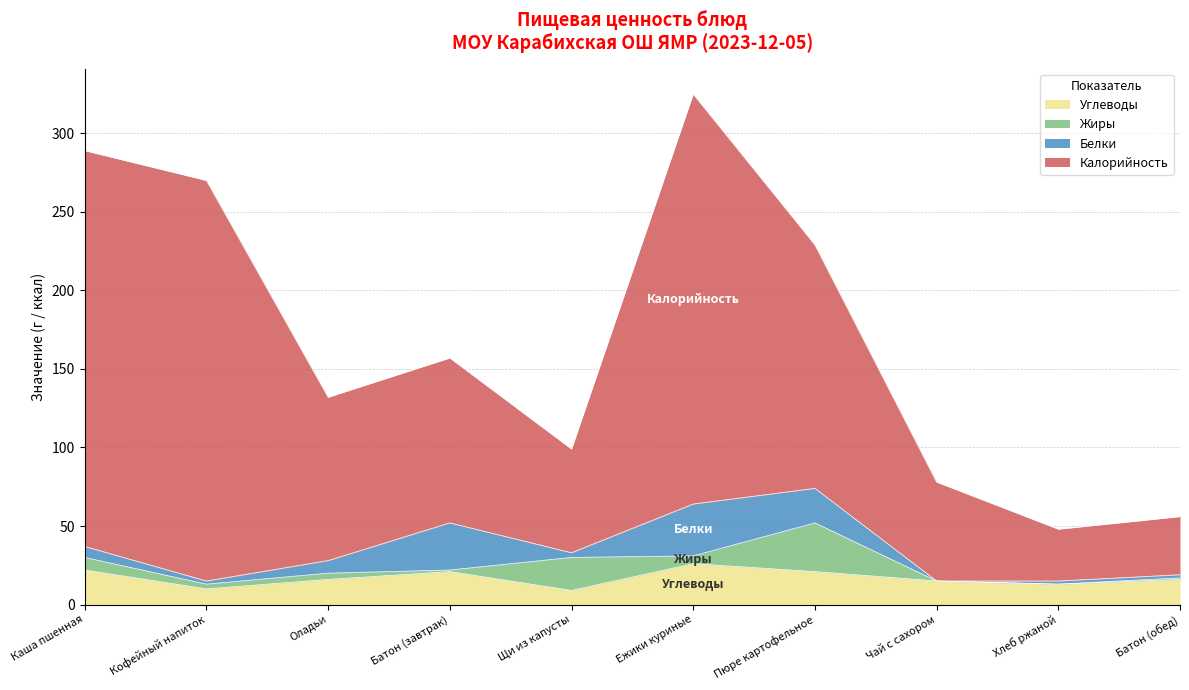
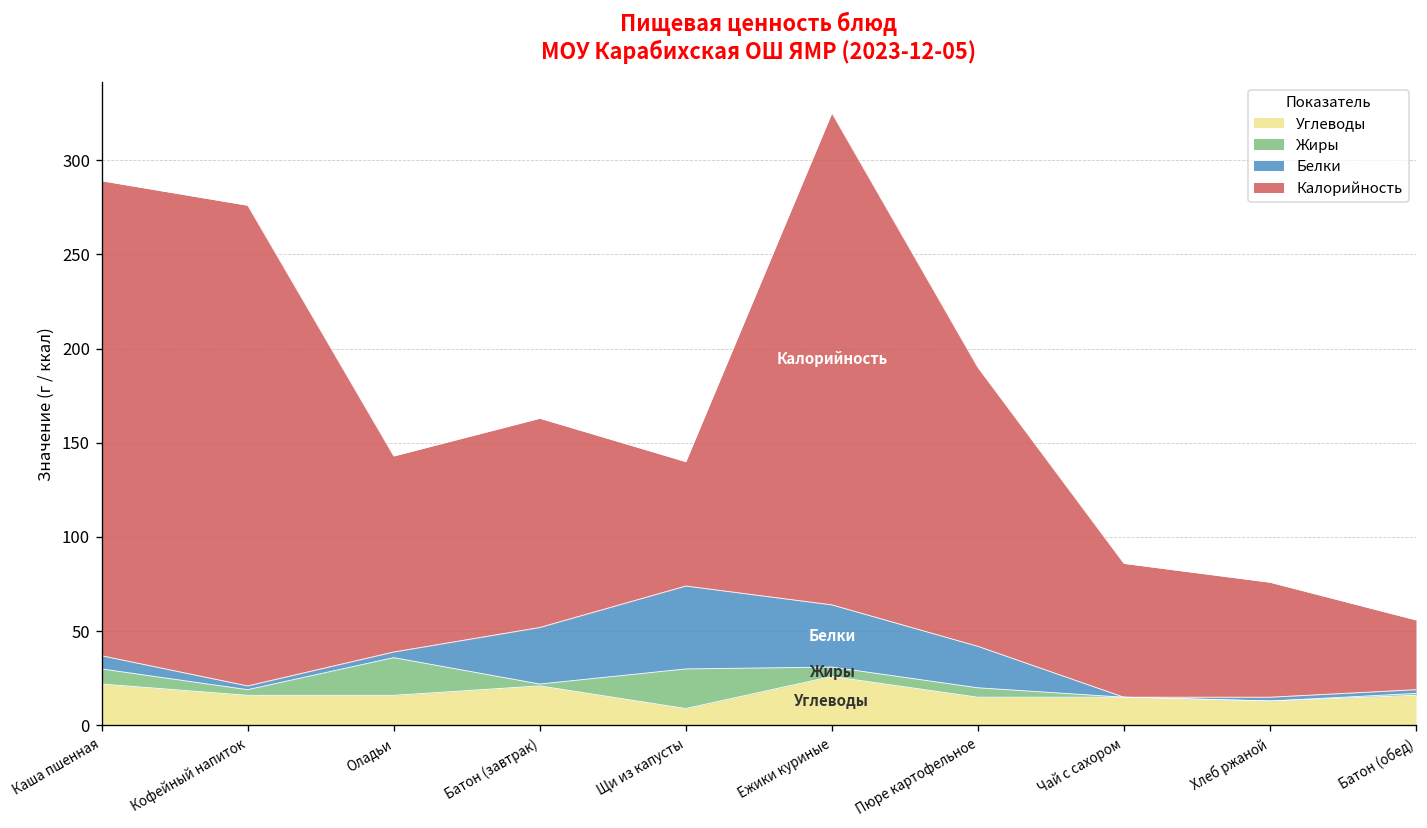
  {
    "Углеводы": {
      "Каша пшенная": 22,
-     "Кофейный напиток": 10,
+     "Кофейный напиток": 16,
      "Оладьи": 16,
      "Щи из капусты": 9,
      "Ежики куриные": 26,
-     "Пюре картофельное": 21
+     "Пюре картофельное": 15
    },
    "Жиры": {
      "Каша пшенная": 8,
      "Кофейный напиток": 3,
-     "Оладьи": 4,
+     "Оладьи": 20,
      "Щи из капусты": 21,
      "Ежики куриные": 5,
-     "Пюре картофельное": 31
+     "Пюре картофельное": 5
    },
    "Белки": {
      "Каша пшенная": 7,
      "Кофейный напиток": 2,
-     "Оладьи": 8,
+     "Оладьи": 3,
      "Батон (завтрак)": 30,
-     "Щи из капусты": 3,
+     "Щи из капусты": 44,
      "Ежики куриные": 33,
      "Пюре картофельное": 22,
      "Хлеб ржаной": 2,
      "Батон (обед)": 2
    },
    "Калорийность": {
      "Каша пшенная": 252,
      "Кофейный напиток": 255,
      "Оладьи": 104,
-     "Батон (завтрак)": 105,
+     "Батон (завтрак)": 111,
      "Щи из капусты": 66,
      "Ежики куриные": 261,
-     "Пюре картофельное": 155,
-     "Чай с сахором": 63,
-     "Хлеб ржаной": 33,
+     "Пюре картофельное": 148,
+     "Чай с сахором": 71,
+     "Хлеб ржаной": 61,
      "Батон (обед)": 37
    }
  }
